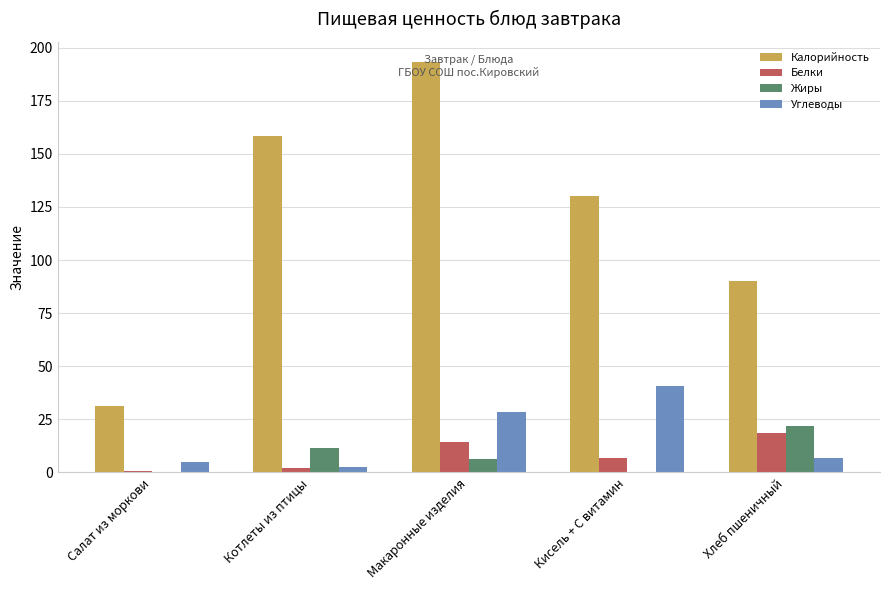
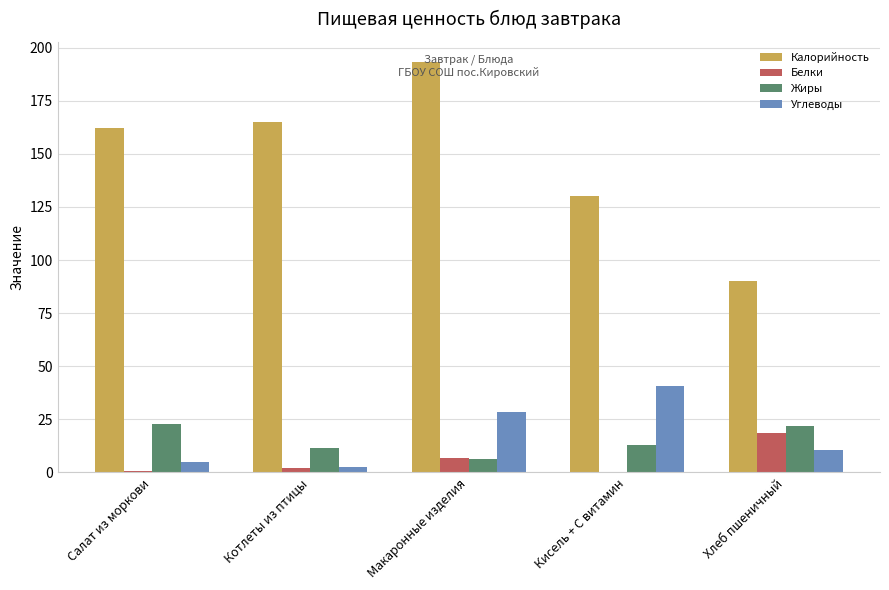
  {
    "Калорийность": {
-     "Салат из моркови": 31,
-     "Котлеты из птицы": 158,
+     "Салат из моркови": 162,
+     "Котлеты из птицы": 165,
      "Макаронные изделия": 193,
      "Кисель + С витамин": 130,
      "Хлеб пшеничный": 90
    },
    "Белки": {
      "Котлеты из птицы": 2,
-     "Макаронные изделия": 14,
-     "Кисель + С витамин": 7,
+     "Макаронные изделия": 7,
+     "Кисель + С витамин": 0,
      "Хлеб пшеничный": 18
    },
    "Жиры": {
-     "Салат из моркови": 0,
+     "Салат из моркови": 23,
      "Котлеты из птицы": 12,
      "Макаронные изделия": 6,
-     "Кисель + С витамин": 0,
+     "Кисель + С витамин": 13,
      "Хлеб пшеничный": 22
    },
    "Углеводы": {
      "Салат из моркови": 5,
      "Котлеты из птицы": 3,
      "Макаронные изделия": 28,
      "Кисель + С витамин": 41,
-     "Хлеб пшеничный": 7
+     "Хлеб пшеничный": 11
    }
  }
